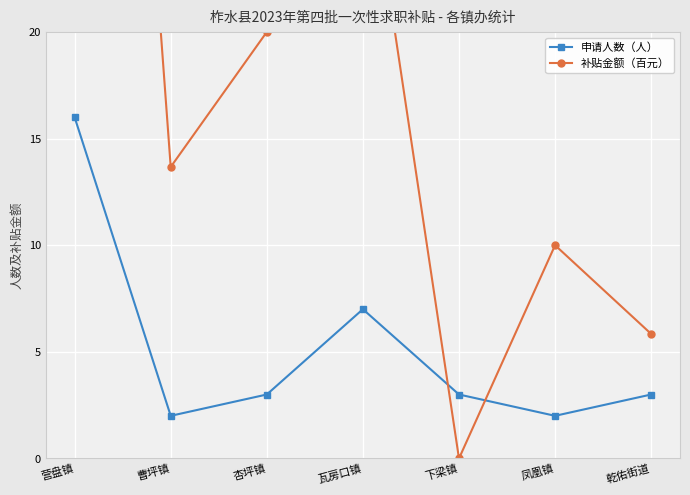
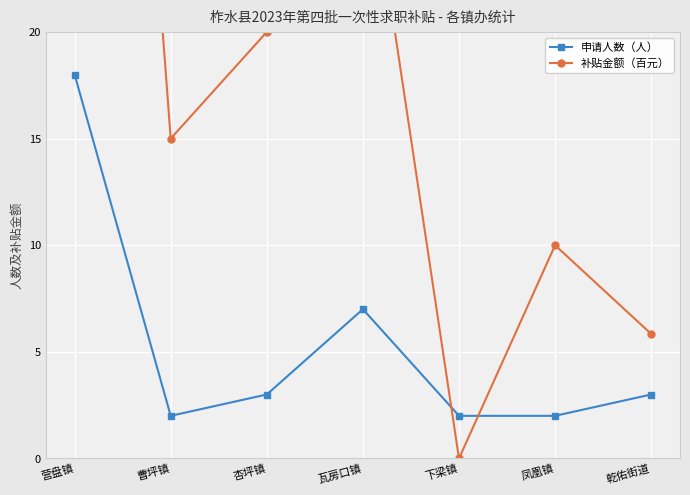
  {
    "申请人数（人）": {
-     "营盘镇": 16,
+     "营盘镇": 18,
      "曹坪镇": 2,
      "杏坪镇": 3,
      "瓦房口镇": 7,
-     "下梁镇": 3,
+     "下梁镇": 2,
      "凤凰镇": 2,
      "乾佑街道": 3
    },
    "补贴金额（百元）": {
-     "曹坪镇": 13.7,
+     "曹坪镇": 15.0,
      "杏坪镇": 20.0,
      "下梁镇": 0.0,
      "凤凰镇": 10.0,
      "乾佑街道": 5.8
    }
  }
